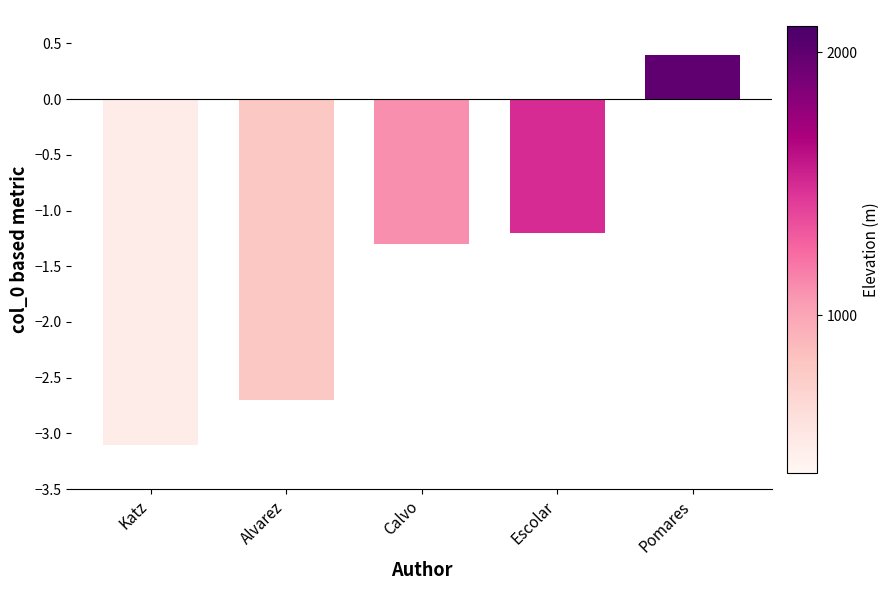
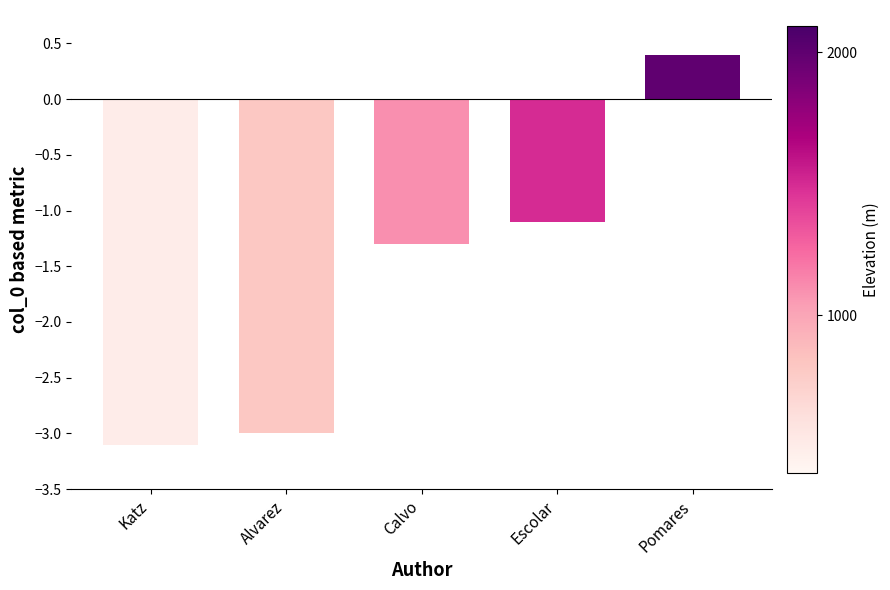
  {
    "Katz": -3.1,
-   "Alvarez": -2.7,
+   "Alvarez": -3.0,
    "Calvo": -1.3,
-   "Escolar": -1.2,
+   "Escolar": -1.1,
    "Pomares": 0.4
  }
